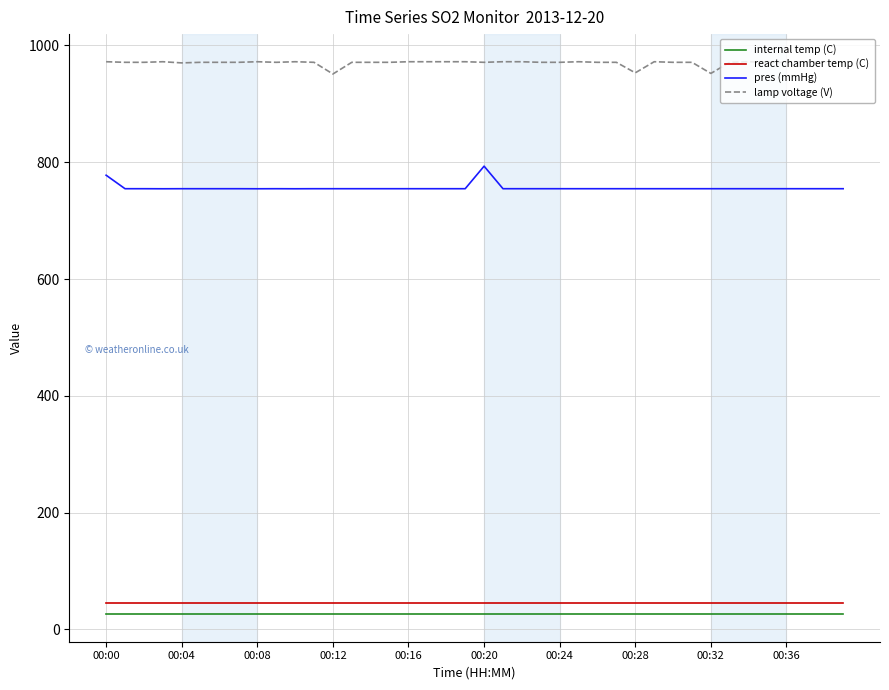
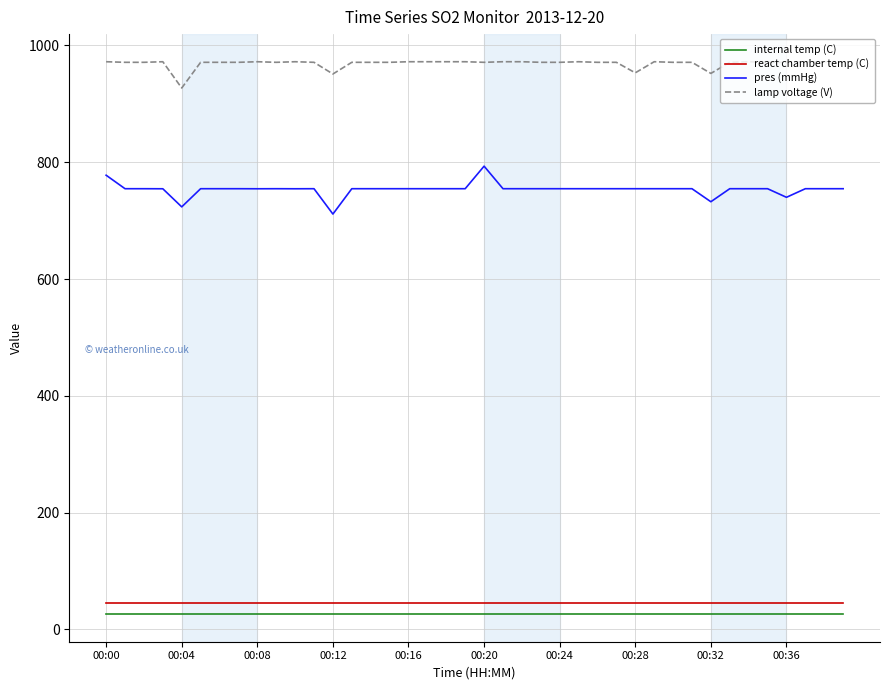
  {
    "internal temp (C)": {
      "00:00": 30,
      "00:04": 30,
      "00:08": 30,
      "00:12": 30,
      "00:16": 30,
      "00:20": 30,
      "00:24": 30,
      "00:28": 30,
      "00:32": 30,
      "00:36": 30
    },
    "react chamber temp (C)": {
      "00:00": 50,
      "00:04": 50,
      "00:08": 50,
      "00:12": 50,
      "00:16": 50,
      "00:20": 50,
      "00:24": 50,
      "00:28": 50,
      "00:32": 50,
      "00:36": 50
    },
    "pres (mmHg)": {
      "00:00": 780,
-     "00:04": 750,
+     "00:04": 720,
      "00:08": 750,
-     "00:12": 750,
+     "00:12": 710,
      "00:16": 750,
      "00:20": 790,
      "00:24": 750,
      "00:28": 750,
-     "00:32": 750,
-     "00:36": 750
+     "00:32": 730,
+     "00:36": 740
    },
    "lamp voltage (V)": {
      "00:00": 970,
-     "00:04": 970,
+     "00:04": 930,
      "00:08": 970,
      "00:12": 950,
      "00:16": 970,
      "00:20": 970,
      "00:24": 970,
      "00:28": 950,
      "00:32": 950
    }
  }
